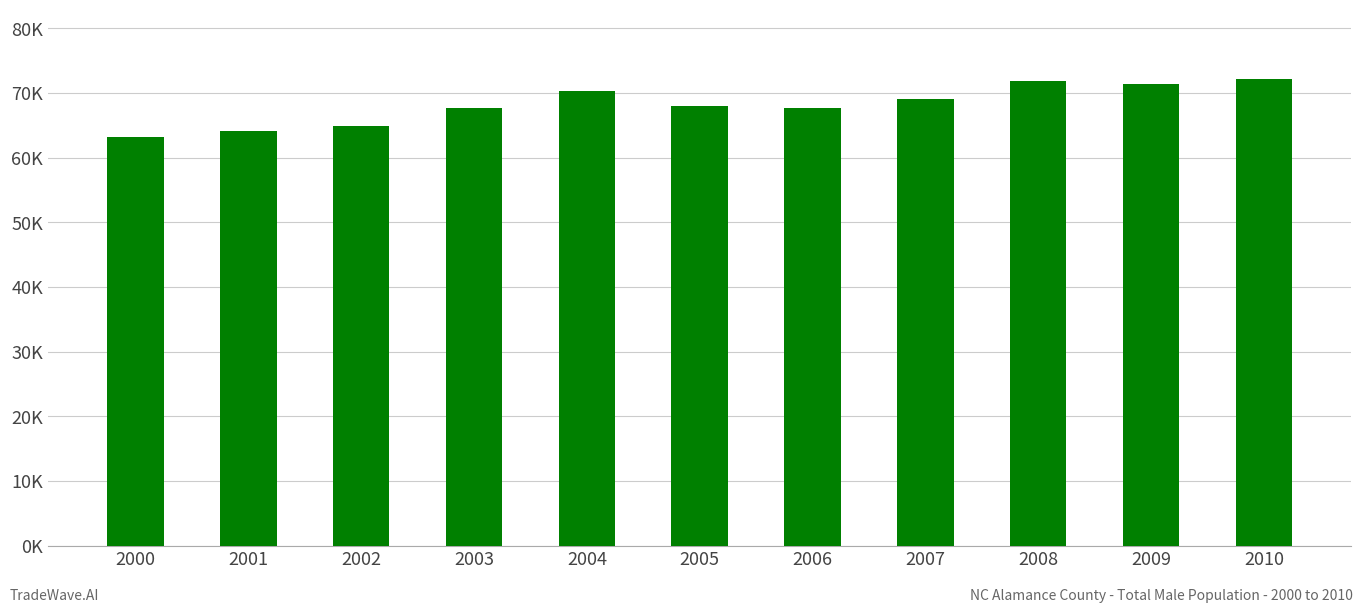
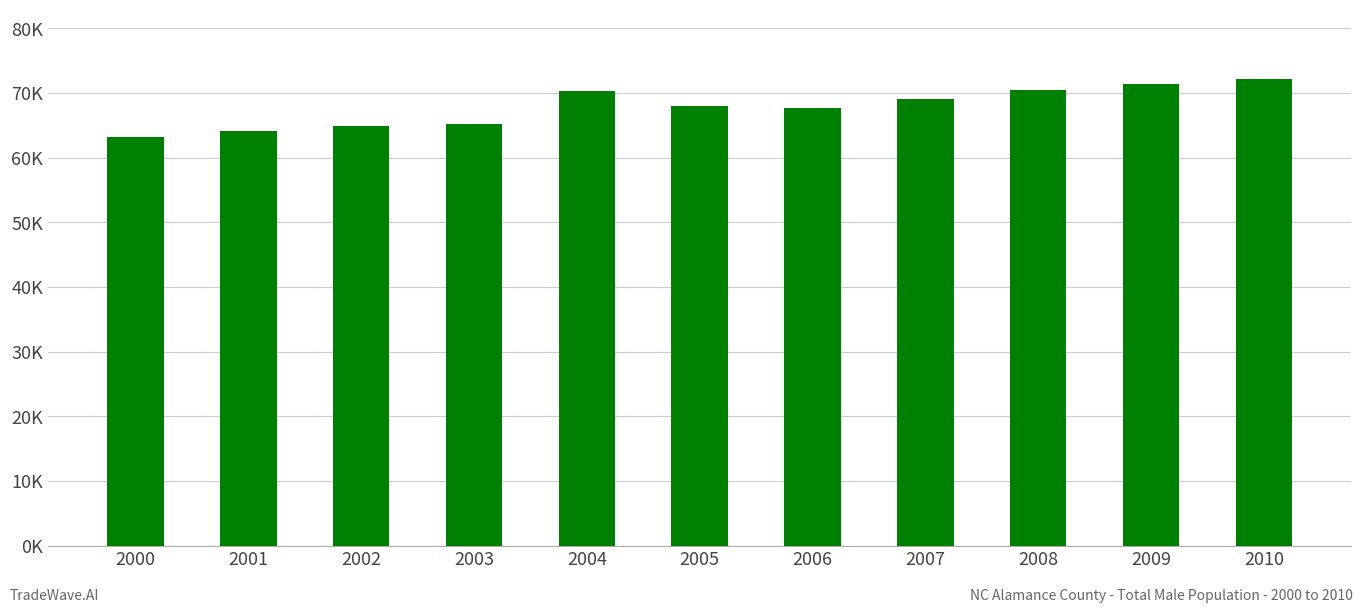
  {
    "2000": 63000,
    "2001": 64000,
    "2002": 65000,
-   "2003": 68000,
+   "2003": 65000,
    "2004": 70000,
    "2005": 68000,
    "2006": 68000,
    "2007": 69000,
-   "2008": 72000,
+   "2008": 70000,
    "2009": 71000,
    "2010": 72000
  }
